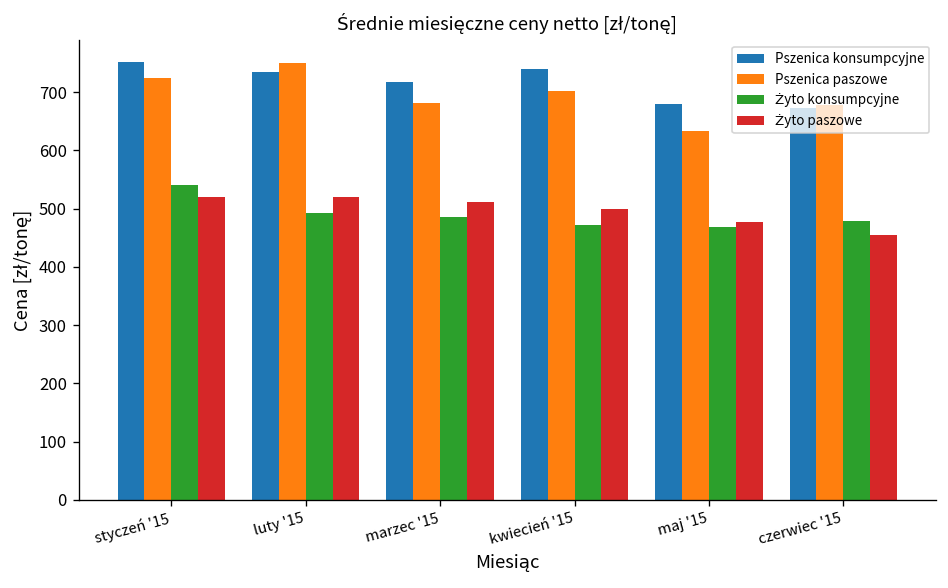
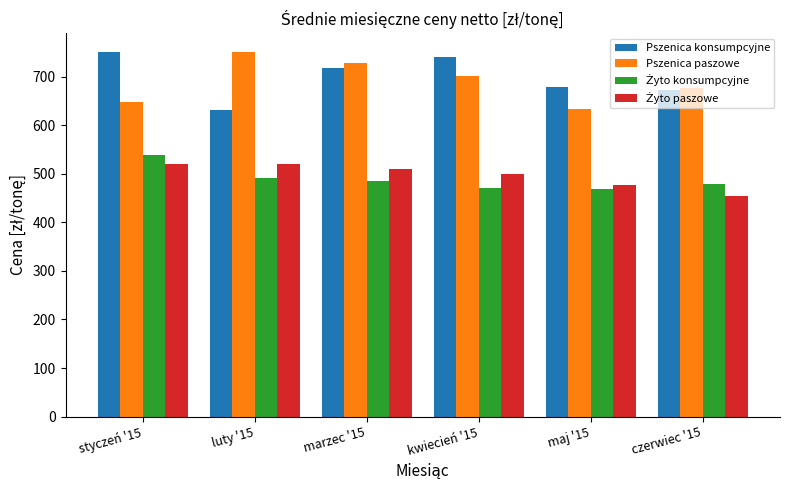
  {
    "Pszenica konsumpcyjne": {
      "styczeń '15": 750,
-     "luty '15": 730,
+     "luty '15": 630,
      "marzec '15": 720,
      "kwiecień '15": 740,
      "maj '15": 680
    },
    "Pszenica paszowe": {
-     "styczeń '15": 720,
+     "styczeń '15": 650,
      "luty '15": 750,
-     "marzec '15": 680,
+     "marzec '15": 730,
      "kwiecień '15": 700,
      "maj '15": 630
    },
    "Żyto konsumpcyjne": {
      "styczeń '15": 540,
      "luty '15": 490,
      "marzec '15": 490,
      "kwiecień '15": 470,
      "maj '15": 470,
      "czerwiec '15": 480
    },
    "Żyto paszowe": {
      "styczeń '15": 520,
      "luty '15": 520,
      "marzec '15": 510,
      "kwiecień '15": 500,
      "maj '15": 480,
      "czerwiec '15": 450
    }
  }
